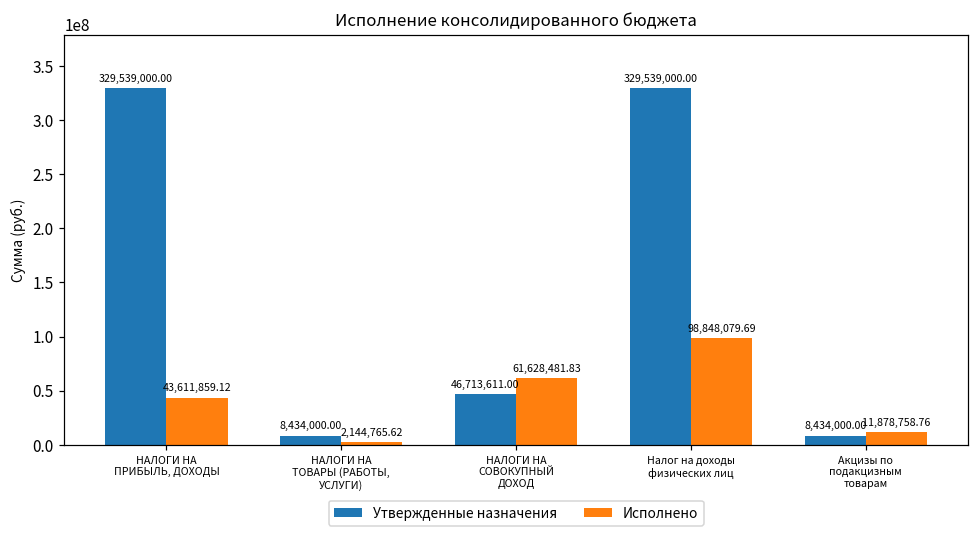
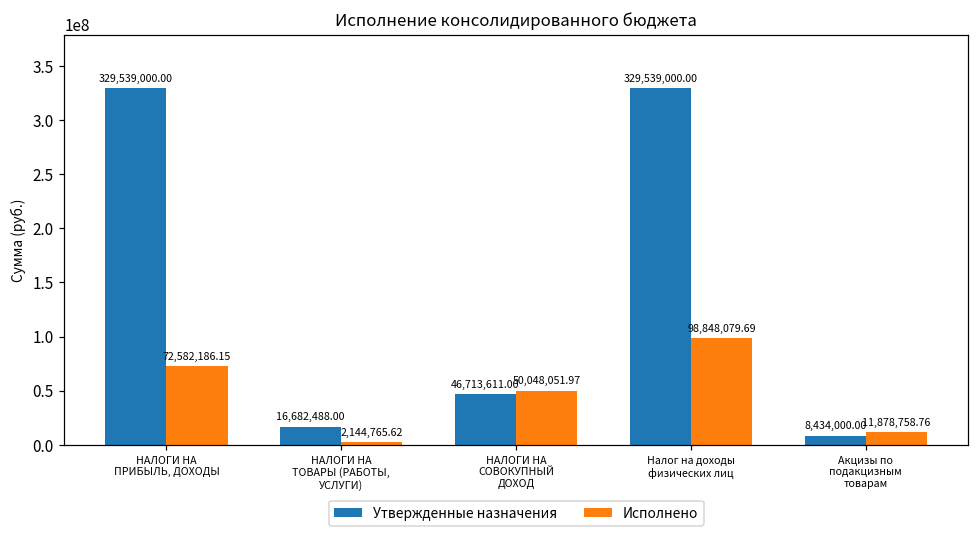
  {
    "Утвержденные назначения": {
      "НАЛОГИ НА ПРИБЫЛЬ, ДОХОДЫ": "329,539,000.00",
-     "НАЛОГИ НА ТОВАРЫ (РАБОТЫ, УСЛУГИ)": "8,434,000.00",
+     "НАЛОГИ НА ТОВАРЫ (РАБОТЫ, УСЛУГИ)": "16,682,488.00",
      "НАЛОГИ НА СОВОКУПНЫЙ ДОХОД": "46,713,611.00",
      "Налог на доходы физических лиц": "329,539,000.00",
      "Акцизы по подакцизным товарам": "8,434,000.00"
    },
    "Исполнено": {
-     "НАЛОГИ НА ПРИБЫЛЬ, ДОХОДЫ": "43,611,859.12",
+     "НАЛОГИ НА ПРИБЫЛЬ, ДОХОДЫ": "72,582,186.15",
      "НАЛОГИ НА ТОВАРЫ (РАБОТЫ, УСЛУГИ)": "2,144,765.62",
-     "НАЛОГИ НА СОВОКУПНЫЙ ДОХОД": "61,628,481.83",
+     "НАЛОГИ НА СОВОКУПНЫЙ ДОХОД": "50,048,051.97",
      "Налог на доходы физических лиц": "98,848,079.69",
      "Акцизы по подакцизным товарам": "11,878,758.76"
    }
  }
